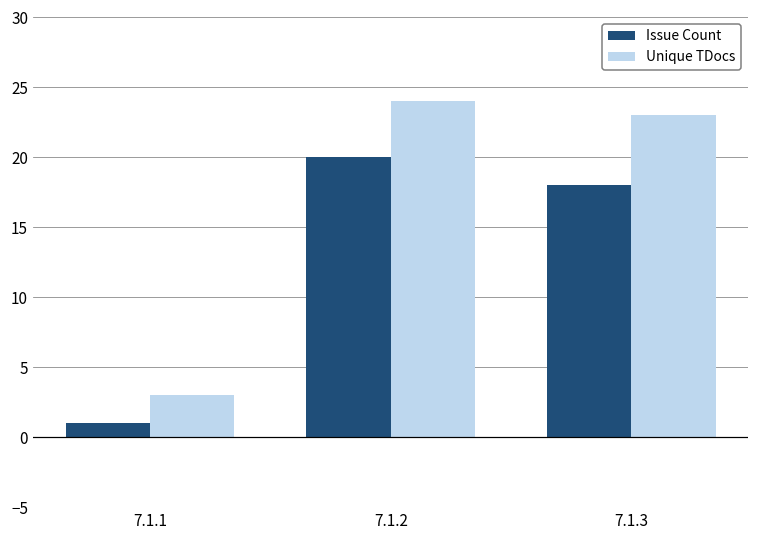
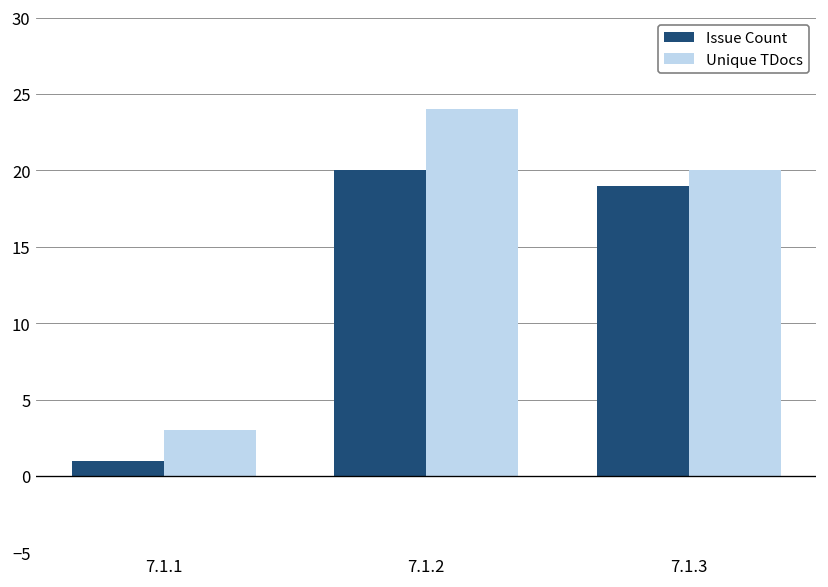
  {
    "Issue Count": {
      "7.1.1": 1,
      "7.1.2": 20,
-     "7.1.3": 18
+     "7.1.3": 19
    },
    "Unique TDocs": {
      "7.1.1": 3,
      "7.1.2": 24,
-     "7.1.3": 23
+     "7.1.3": 20
    }
  }
